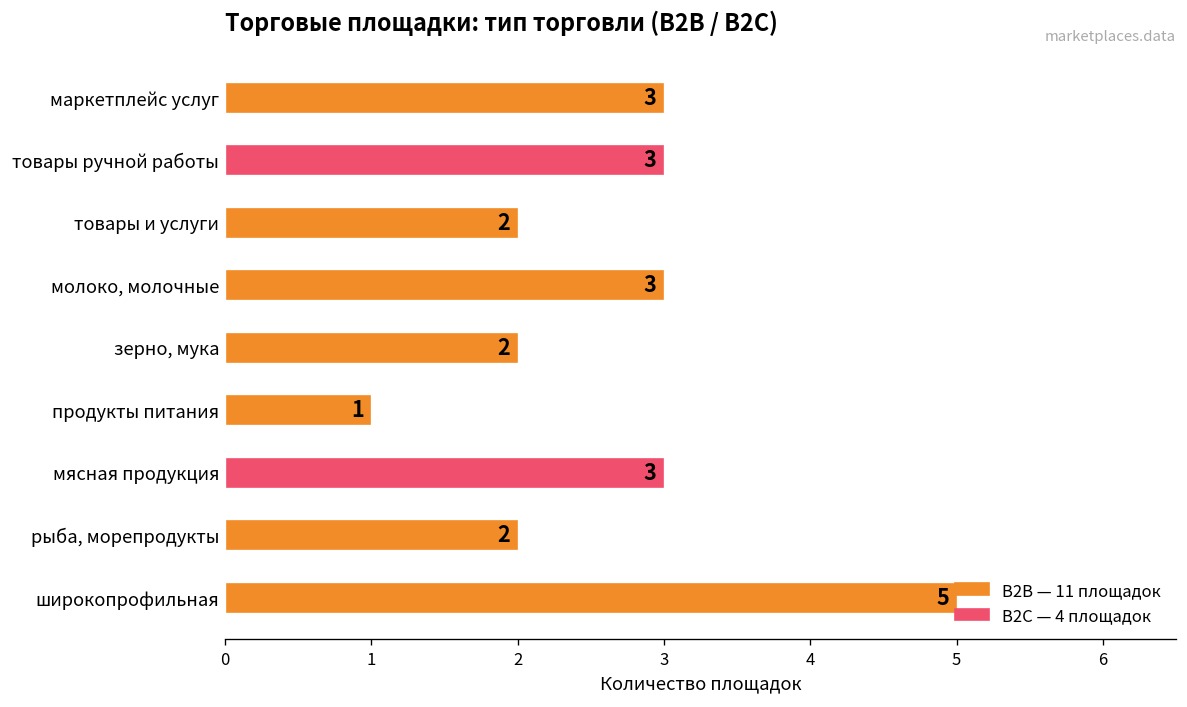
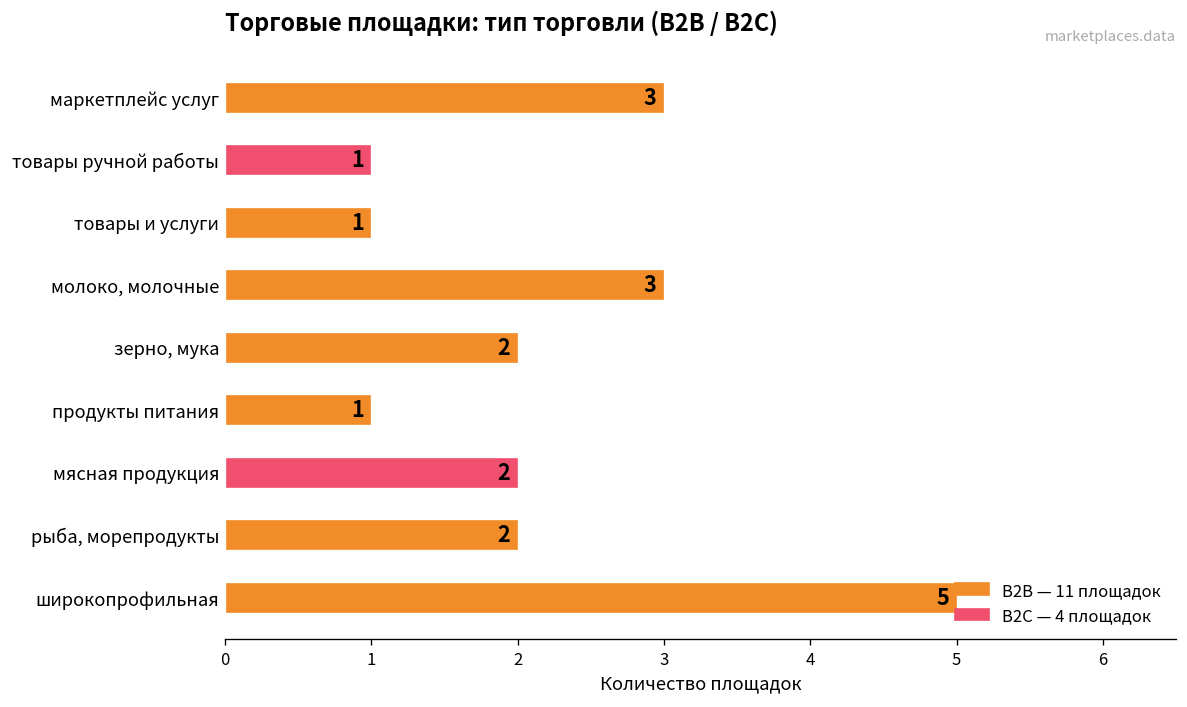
  {
    "маркетплейс услуг": 3,
-   "товары ручной работы": 3,
-   "товары и услуги": 2,
+   "товары ручной работы": 1,
+   "товары и услуги": 1,
    "молоко, молочные": 3,
    "зерно, мука": 2,
    "продукты питания": 1,
-   "мясная продукция": 3,
+   "мясная продукция": 2,
    "рыба, морепродукты": 2,
    "широкопрофильная": 5
  }
